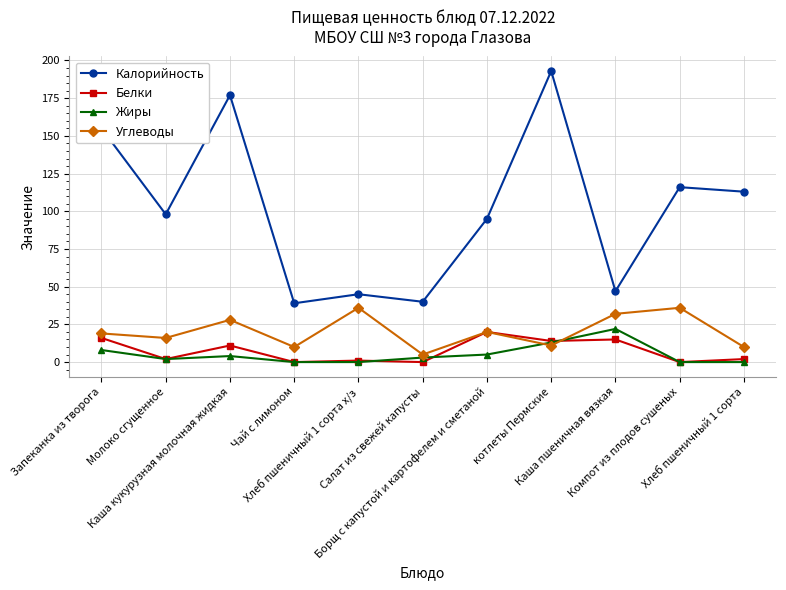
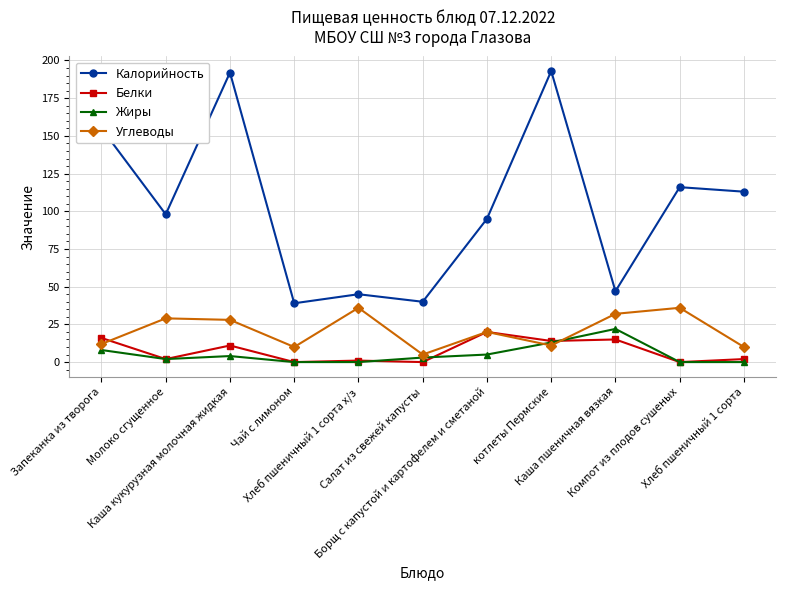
  {
    "Калорийность": {
      "Молоко сгущенное": 98,
-     "Каша кукурузная молочная жидкая": 177,
+     "Каша кукурузная молочная жидкая": 192,
      "Чай с лимоном": 39,
      "Хлеб пшеничный 1 сорта х/з": 45,
      "Салат из свежей капусты": 40,
      "Борщ с капустой и картофелем и сметаной": 95,
      "котлеты Пермские": 193,
      "Каша пшеничная вязкая": 47,
      "Компот из плодов сушеных": 116,
      "Хлеб пшеничный 1 сорта": 113
    },
    "Белки": {
      "Запеканка из творога": 16,
      "Каша кукурузная молочная жидкая": 11,
      "Салат из свежей капусты": 0,
      "Каша пшеничная вязкая": 15,
      "Хлеб пшеничный 1 сорта": 2
    },
    "Жиры": {
      "Запеканка из творога": 8,
      "Каша кукурузная молочная жидкая": 4,
      "Салат из свежей капусты": 3,
      "Борщ с капустой и картофелем и сметаной": 5,
      "Каша пшеничная вязкая": 22,
      "Хлеб пшеничный 1 сорта": 0
    },
    "Углеводы": {
-     "Запеканка из творога": 19,
-     "Молоко сгущенное": 16,
+     "Запеканка из творога": 12,
+     "Молоко сгущенное": 29,
      "Каша кукурузная молочная жидкая": 28,
      "Чай с лимоном": 10,
      "Хлеб пшеничный 1 сорта х/з": 36,
      "Салат из свежей капусты": 5,
      "котлеты Пермские": 11,
      "Каша пшеничная вязкая": 32,
      "Компот из плодов сушеных": 36,
      "Хлеб пшеничный 1 сорта": 10
    }
  }
